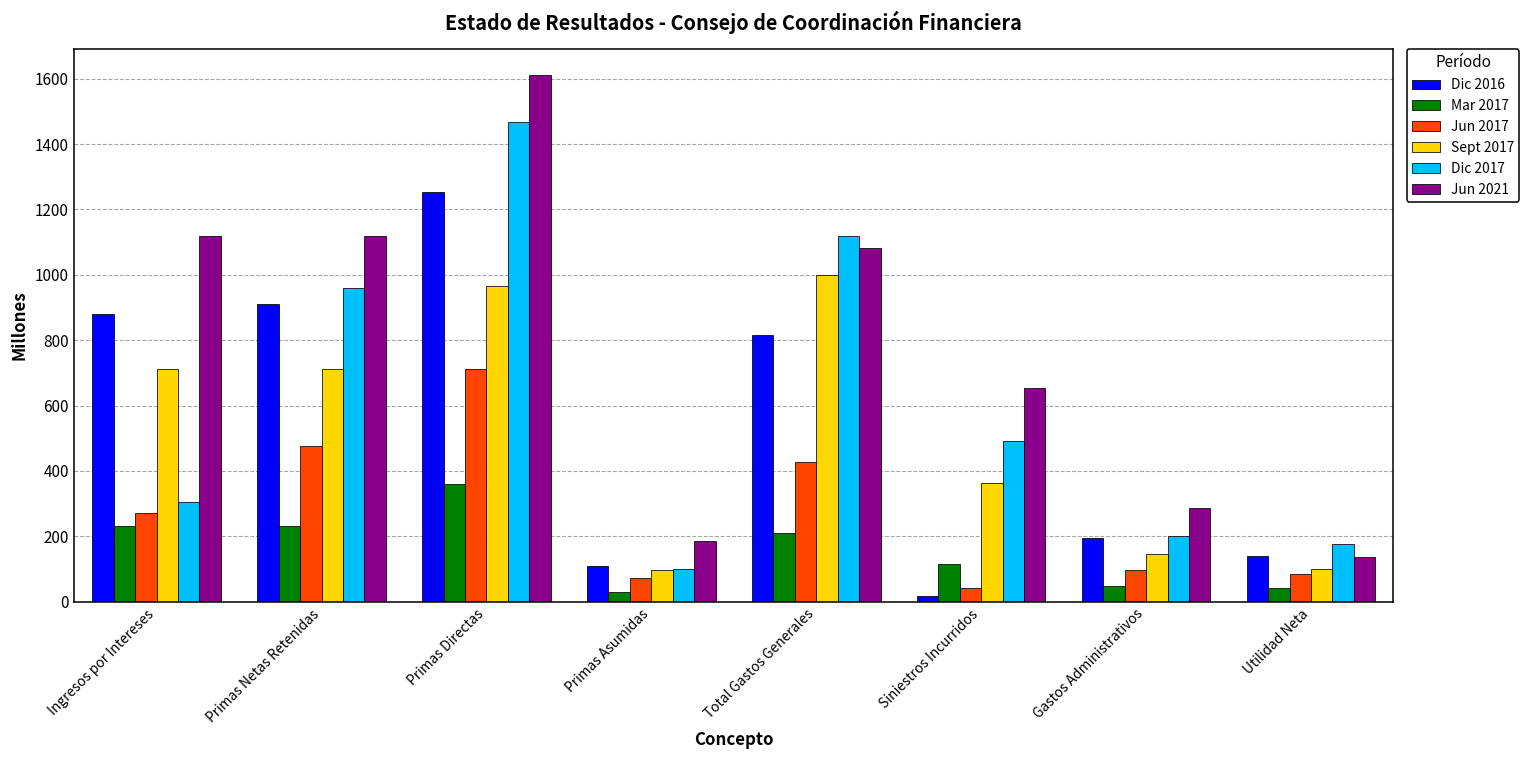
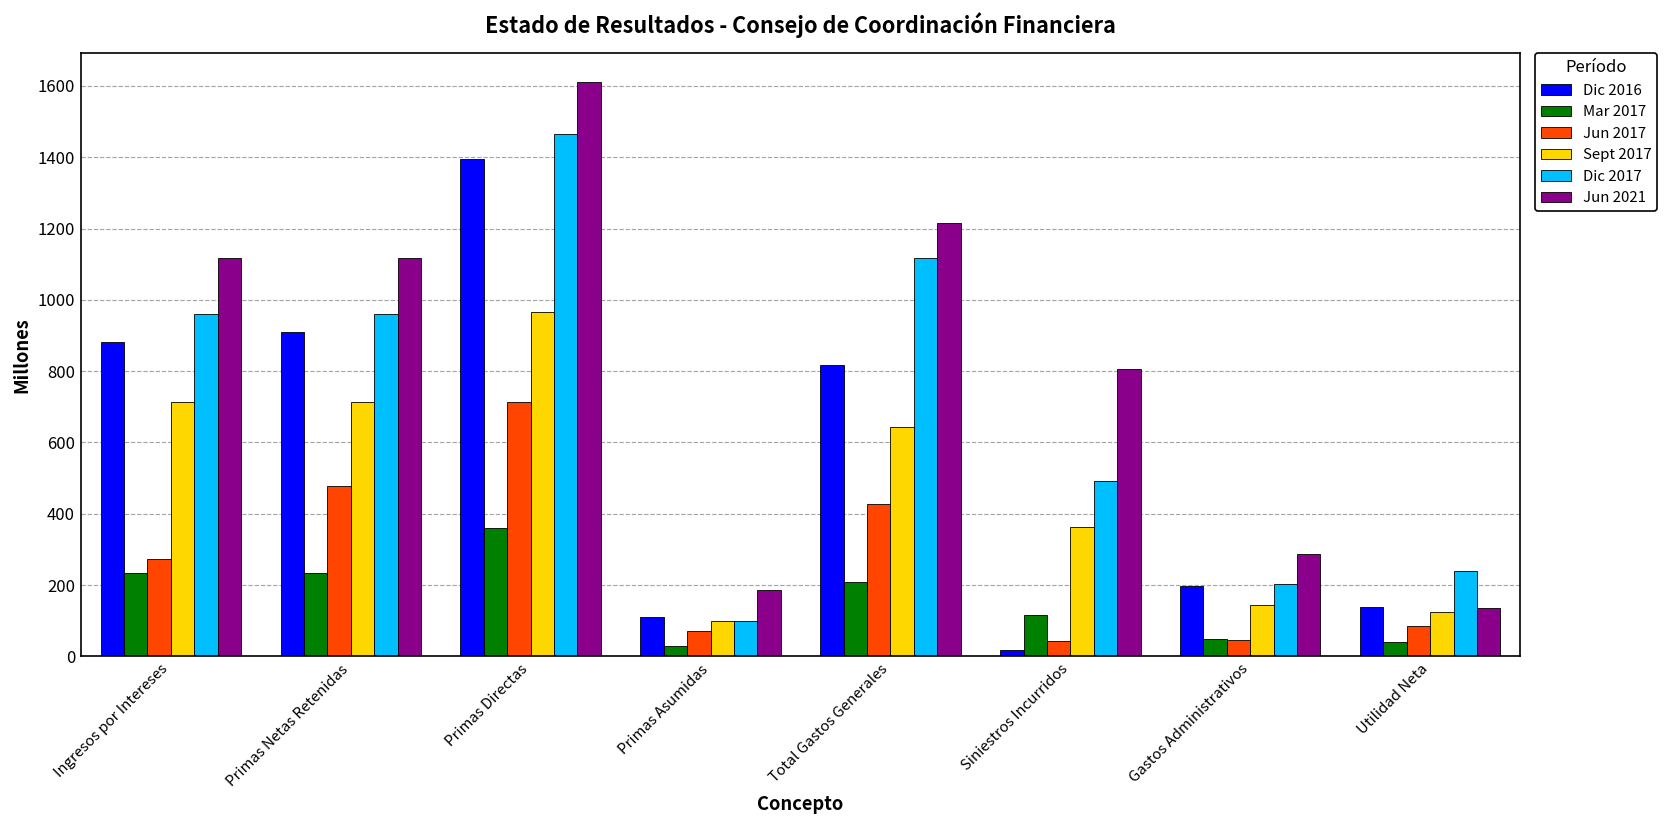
  {
    "Dic 2016": {
      "Ingresos por Intereses": 880,
      "Primas Netas Retenidas": 910,
-     "Primas Directas": 1250,
+     "Primas Directas": 1400,
      "Primas Asumidas": 110,
      "Total Gastos Generales": 820,
      "Siniestros Incurridos": 20,
      "Gastos Administrativos": 200,
      "Utilidad Neta": 140
    },
    "Mar 2017": {
      "Ingresos por Intereses": 230,
      "Primas Netas Retenidas": 230,
      "Primas Directas": 360,
      "Primas Asumidas": 30,
      "Total Gastos Generales": 210,
      "Siniestros Incurridos": 120,
      "Gastos Administrativos": 50,
      "Utilidad Neta": 40
    },
    "Jun 2017": {
      "Ingresos por Intereses": 270,
      "Primas Netas Retenidas": 480,
      "Primas Directas": 710,
      "Primas Asumidas": 70,
      "Total Gastos Generales": 430,
      "Siniestros Incurridos": 40,
-     "Gastos Administrativos": 100,
+     "Gastos Administrativos": 50,
      "Utilidad Neta": 90
    },
    "Sept 2017": {
      "Ingresos por Intereses": 710,
      "Primas Netas Retenidas": 710,
      "Primas Directas": 970,
      "Primas Asumidas": 100,
-     "Total Gastos Generales": 1000,
+     "Total Gastos Generales": 640,
      "Siniestros Incurridos": 360,
      "Gastos Administrativos": 140,
-     "Utilidad Neta": 100
+     "Utilidad Neta": 130
    },
    "Dic 2017": {
-     "Ingresos por Intereses": 310,
+     "Ingresos por Intereses": 960,
      "Primas Netas Retenidas": 960,
      "Primas Directas": 1470,
      "Primas Asumidas": 100,
      "Total Gastos Generales": 1120,
      "Siniestros Incurridos": 490,
      "Gastos Administrativos": 200,
-     "Utilidad Neta": 180
+     "Utilidad Neta": 240
    },
    "Jun 2021": {
      "Ingresos por Intereses": 1120,
      "Primas Netas Retenidas": 1120,
      "Primas Directas": 1610,
      "Primas Asumidas": 190,
-     "Total Gastos Generales": 1080,
-     "Siniestros Incurridos": 650,
+     "Total Gastos Generales": 1220,
+     "Siniestros Incurridos": 810,
      "Gastos Administrativos": 290,
      "Utilidad Neta": 140
    }
  }
